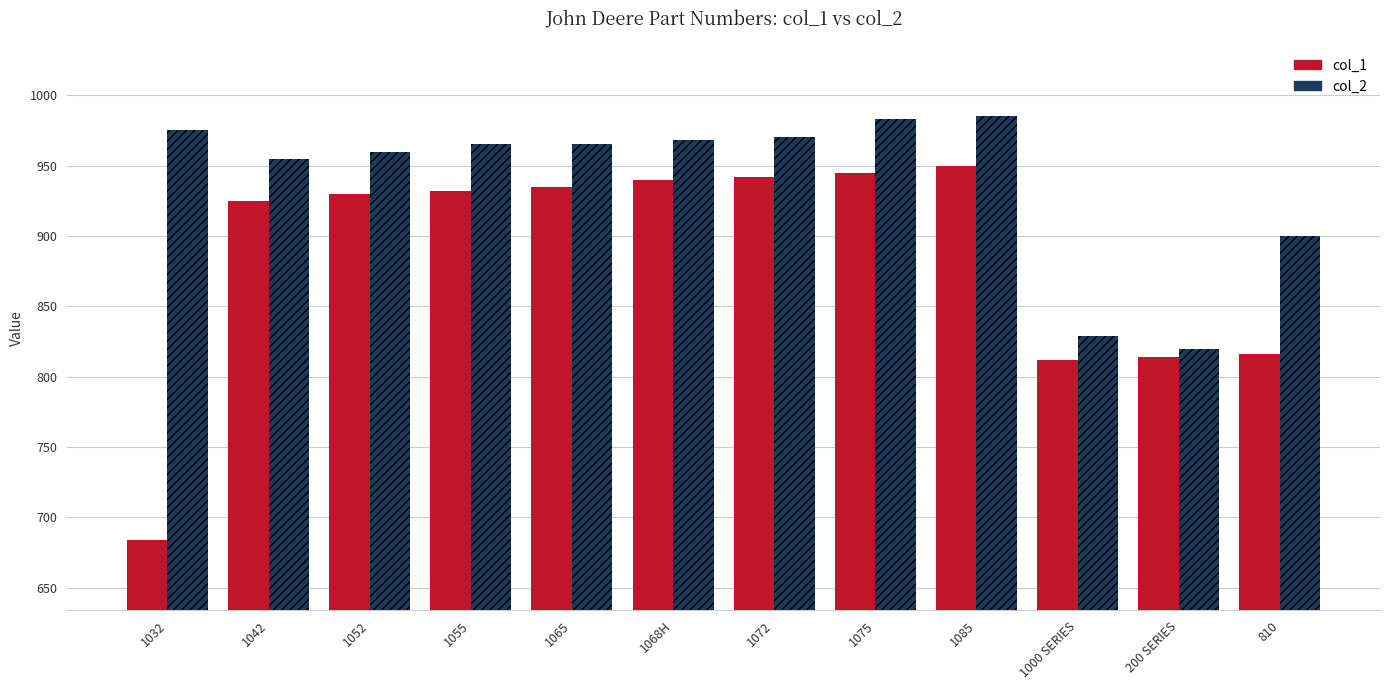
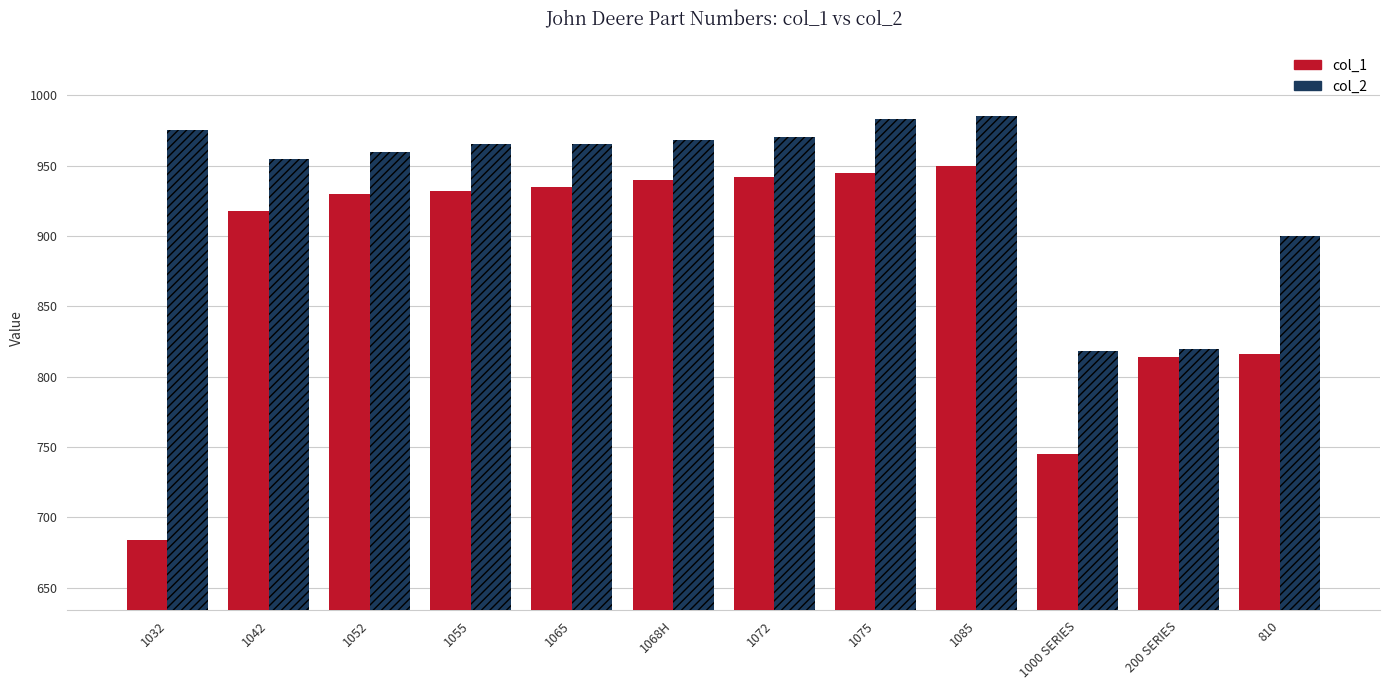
  {
    "col_1": {
      "1032": 684,
-     "1042": 925,
+     "1042": 918,
      "1052": 930,
      "1055": 932,
      "1065": 935,
      "1068H": 940,
      "1072": 942,
      "1075": 945,
      "1085": 950,
-     "1000 SERIES": 812,
+     "1000 SERIES": 745,
      "200 SERIES": 814,
      "810": 816
    },
    "col_2": {
      "1032": 975,
      "1042": 955,
      "1052": 960,
      "1055": 965,
      "1065": 965,
      "1068H": 968,
      "1072": 970,
      "1075": 983,
      "1085": 985,
-     "1000 SERIES": 829,
+     "1000 SERIES": 818,
      "200 SERIES": 820,
      "810": 900
    }
  }
